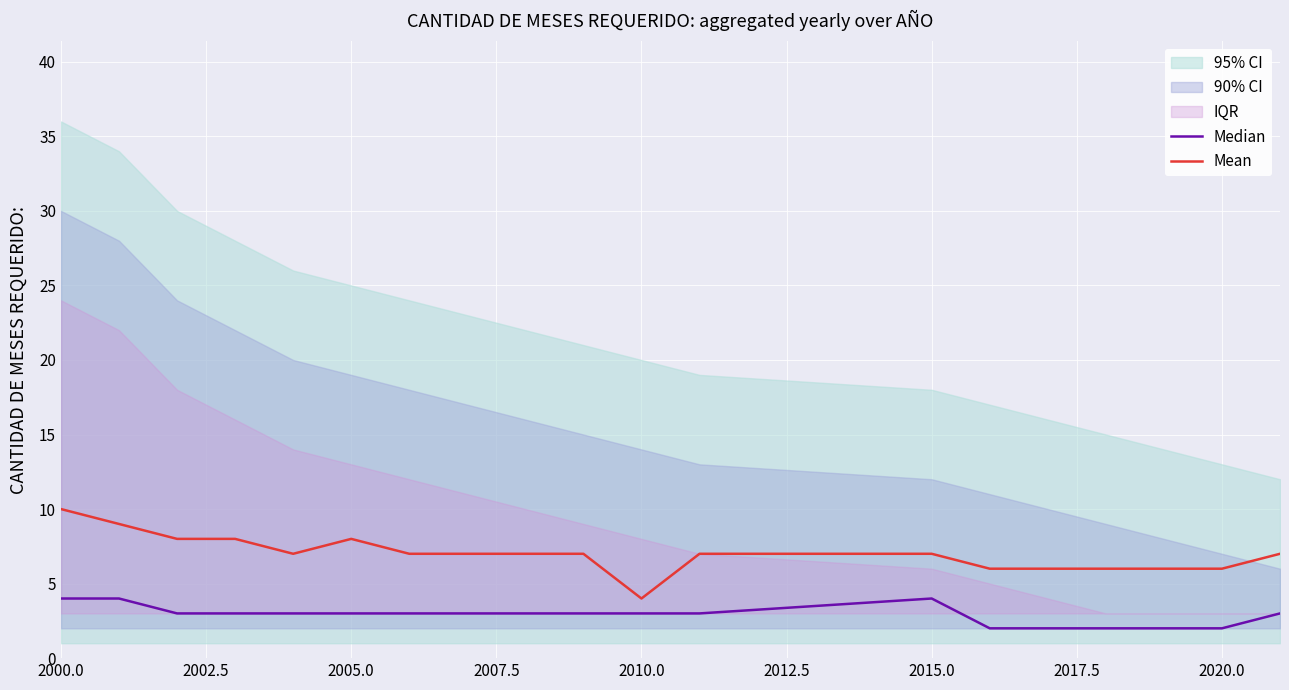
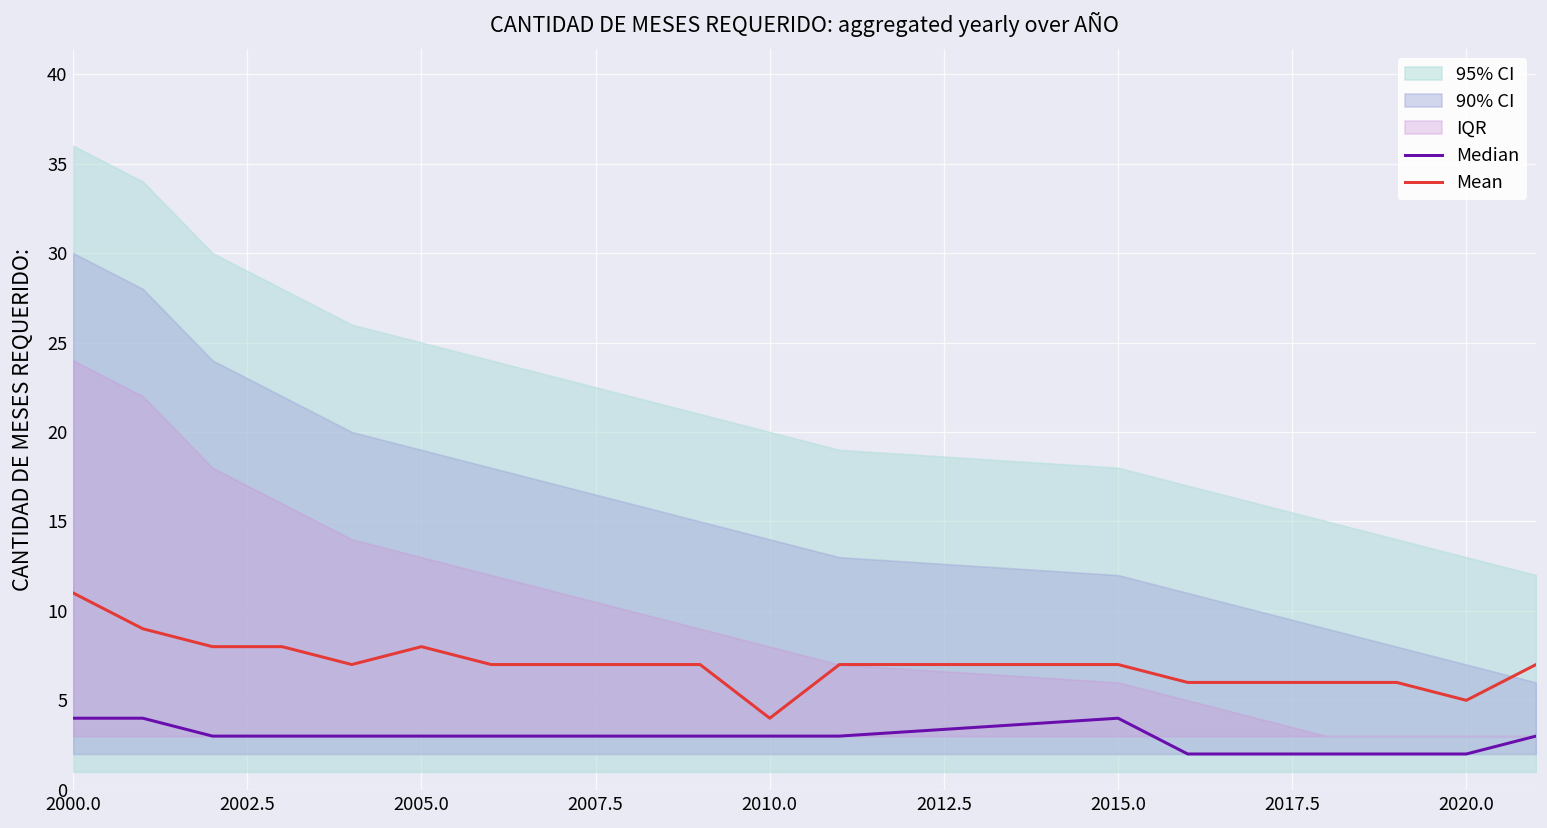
  {
    "Median": {
      "2000.0": 4,
      "2005.0": 3,
      "2010.0": 3,
      "2015.0": 4,
      "2020.0": 2
    },
    "Mean": {
-     "2000.0": 10,
+     "2000.0": 11,
      "2005.0": 8,
      "2010.0": 4,
      "2015.0": 7,
-     "2020.0": 6
+     "2020.0": 5
    }
  }
